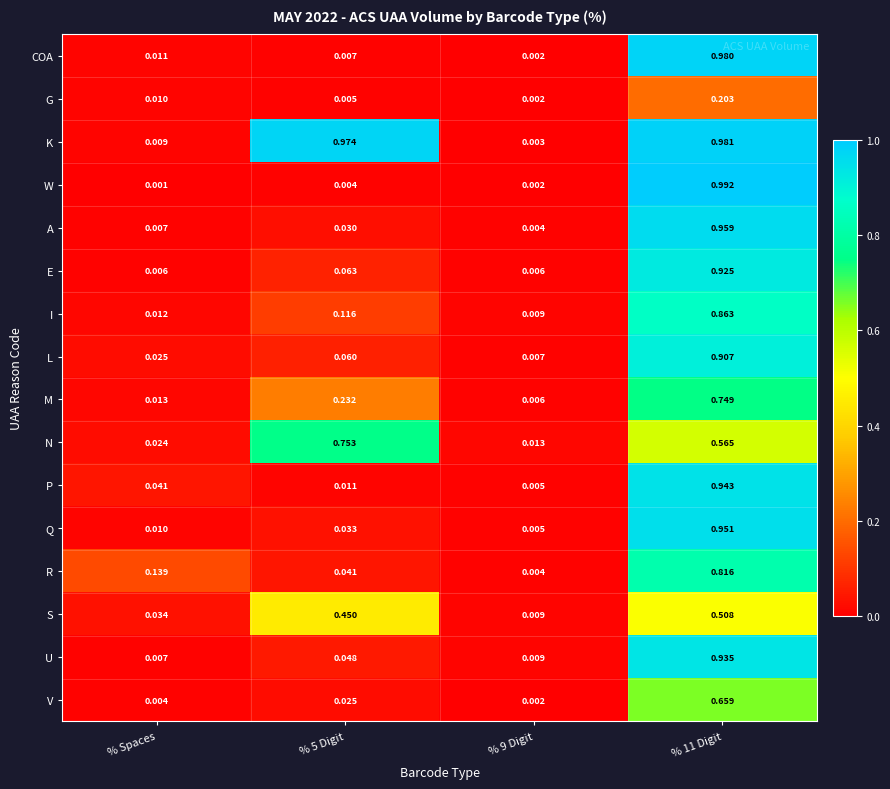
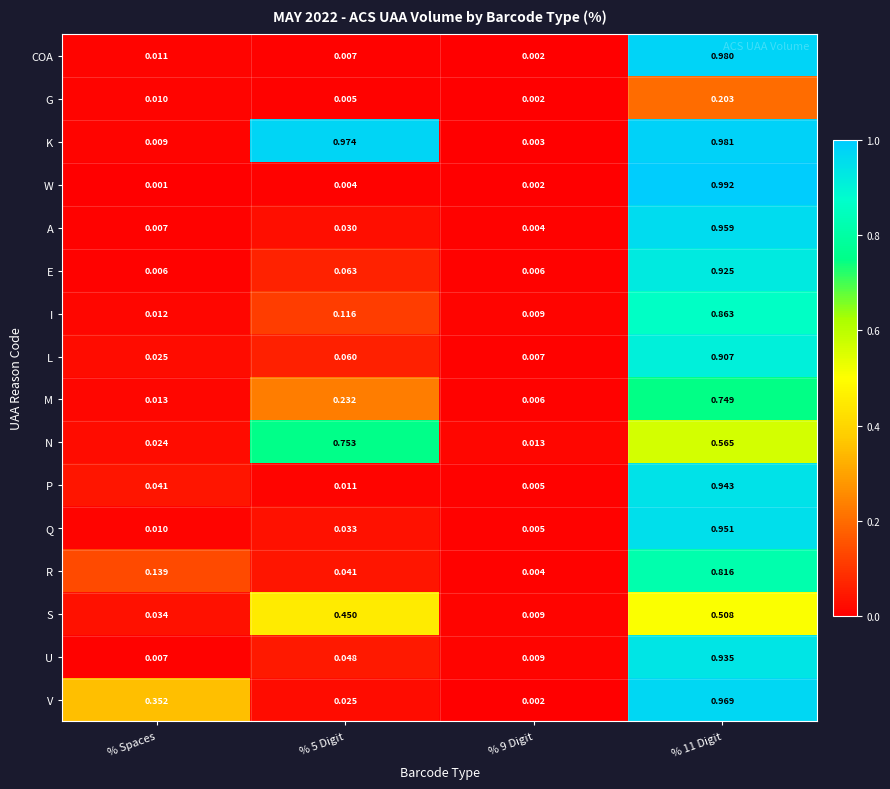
  {
    "COA": {
      "% Spaces": 0.011,
      "% 5 Digit": 0.007,
      "% 9 Digit": 0.002
    },
    "G": {
      "% Spaces": 0.010,
      "% 5 Digit": 0.005,
      "% 9 Digit": 0.002,
      "% 11 Digit": 0.203
    },
    "K": {
      "% Spaces": 0.009,
      "% 5 Digit": 0.974,
      "% 9 Digit": 0.003,
      "% 11 Digit": 0.981
    },
    "W": {
      "% Spaces": 0.001,
      "% 5 Digit": 0.004,
      "% 9 Digit": 0.002,
      "% 11 Digit": 0.992
    },
    "A": {
      "% Spaces": 0.007,
      "% 5 Digit": 0.030,
      "% 9 Digit": 0.004,
      "% 11 Digit": 0.959
    },
    "E": {
      "% Spaces": 0.006,
      "% 5 Digit": 0.063,
      "% 9 Digit": 0.006,
      "% 11 Digit": 0.925
    },
    "I": {
      "% Spaces": 0.012,
      "% 5 Digit": 0.116,
      "% 9 Digit": 0.009,
      "% 11 Digit": 0.863
    },
    "L": {
      "% Spaces": 0.025,
      "% 5 Digit": 0.060,
      "% 9 Digit": 0.007,
      "% 11 Digit": 0.907
    },
    "M": {
      "% Spaces": 0.013,
      "% 5 Digit": 0.232,
      "% 9 Digit": 0.006,
      "% 11 Digit": 0.749
    },
    "N": {
      "% Spaces": 0.024,
      "% 5 Digit": 0.753,
      "% 9 Digit": 0.013,
      "% 11 Digit": 0.565
    },
    "P": {
      "% Spaces": 0.041,
      "% 5 Digit": 0.011,
      "% 9 Digit": 0.005,
      "% 11 Digit": 0.943
    },
    "Q": {
      "% Spaces": 0.010,
      "% 5 Digit": 0.033,
      "% 9 Digit": 0.005,
      "% 11 Digit": 0.951
    },
    "R": {
      "% Spaces": 0.139,
      "% 5 Digit": 0.041,
      "% 9 Digit": 0.004,
      "% 11 Digit": 0.816
    },
    "S": {
      "% Spaces": 0.034,
      "% 5 Digit": 0.450,
      "% 9 Digit": 0.009,
      "% 11 Digit": 0.508
    },
    "U": {
      "% Spaces": 0.007,
      "% 5 Digit": 0.048,
      "% 9 Digit": 0.009,
      "% 11 Digit": 0.935
    },
    "V": {
-     "% Spaces": 0.004,
+     "% Spaces": 0.352,
      "% 5 Digit": 0.025,
      "% 9 Digit": 0.002,
-     "% 11 Digit": 0.659
+     "% 11 Digit": 0.969
    }
  }
